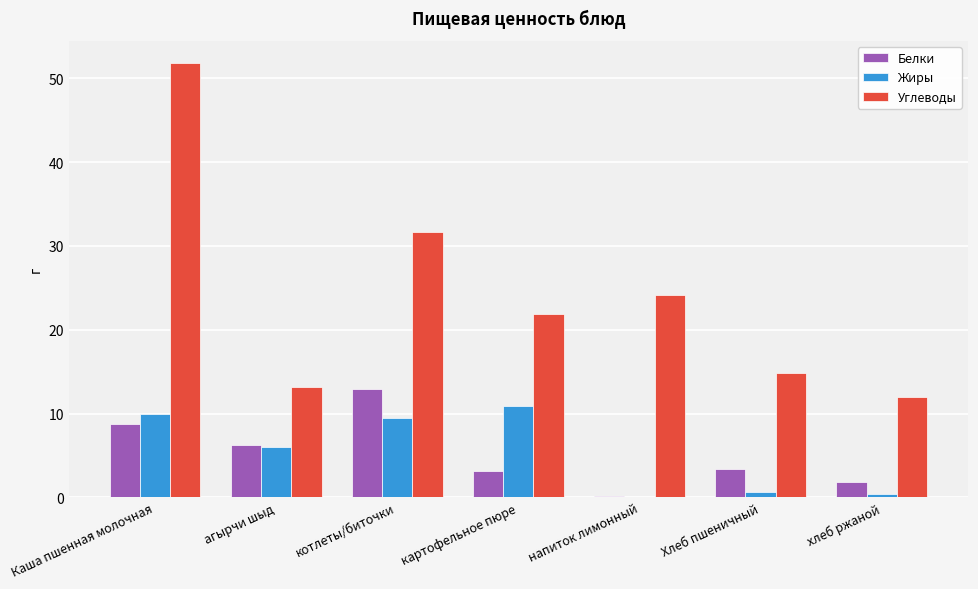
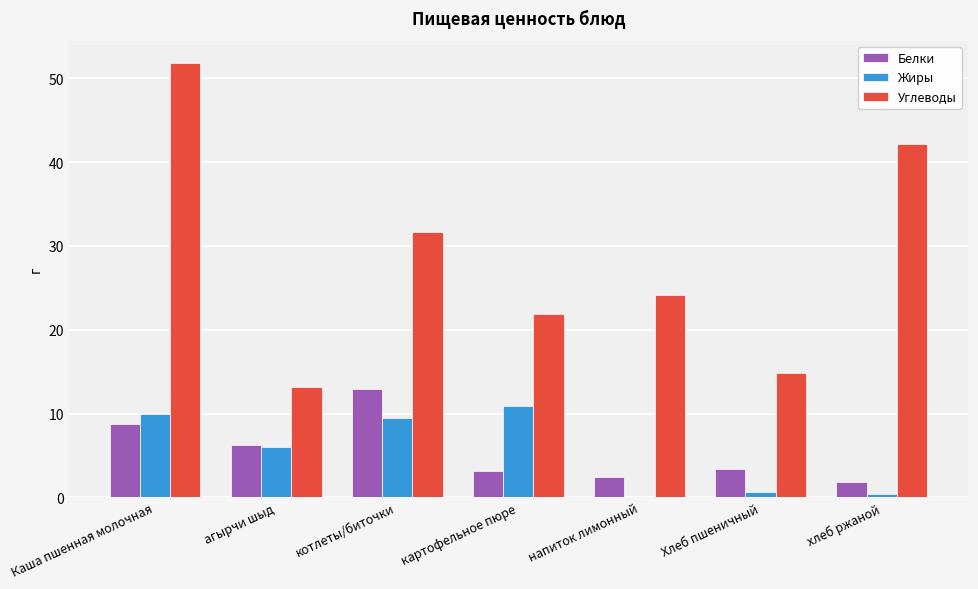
  {
    "Белки": {
      "Каша пшенная молочная": 9,
      "агырчи шыд": 6,
      "котлеты/биточки": 13,
      "картофельное пюре": 3,
-     "напиток лимонный": 0,
+     "напиток лимонный": 2,
      "Хлеб пшеничный": 3,
      "хлеб ржаной": 2
    },
    "Жиры": {
      "Каша пшенная молочная": 10,
      "агырчи шыд": 6,
      "котлеты/биточки": 9,
      "картофельное пюре": 11,
      "напиток лимонный": 0,
      "Хлеб пшеничный": 1,
      "хлеб ржаной": 0
    },
    "Углеводы": {
      "Каша пшенная молочная": 52,
      "агырчи шыд": 13,
      "котлеты/биточки": 32,
      "картофельное пюре": 22,
      "напиток лимонный": 24,
      "Хлеб пшеничный": 15,
-     "хлеб ржаной": 12
+     "хлеб ржаной": 42
    }
  }
